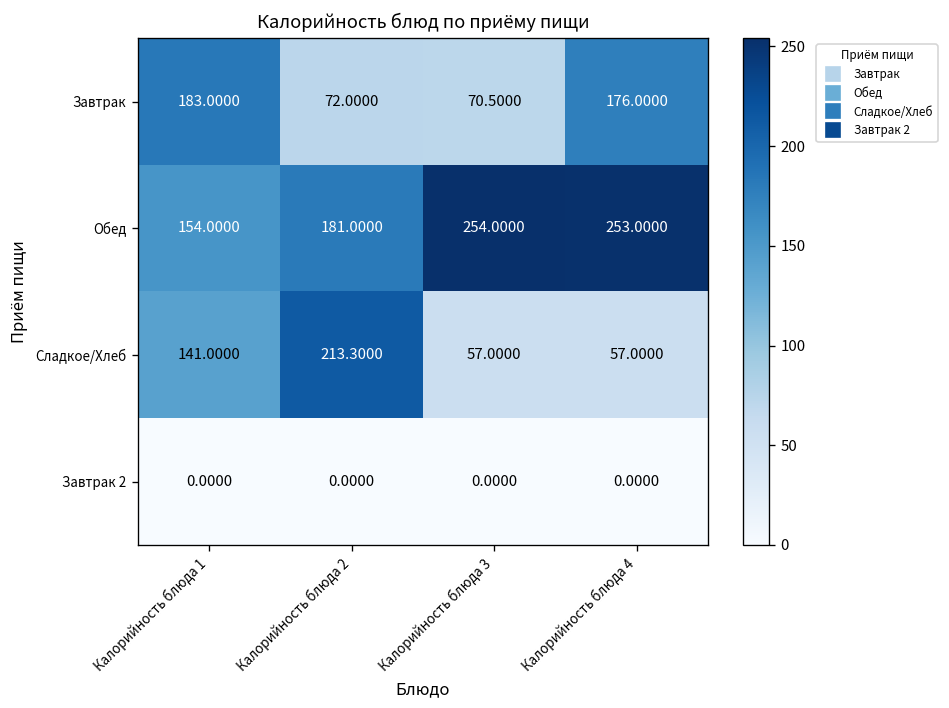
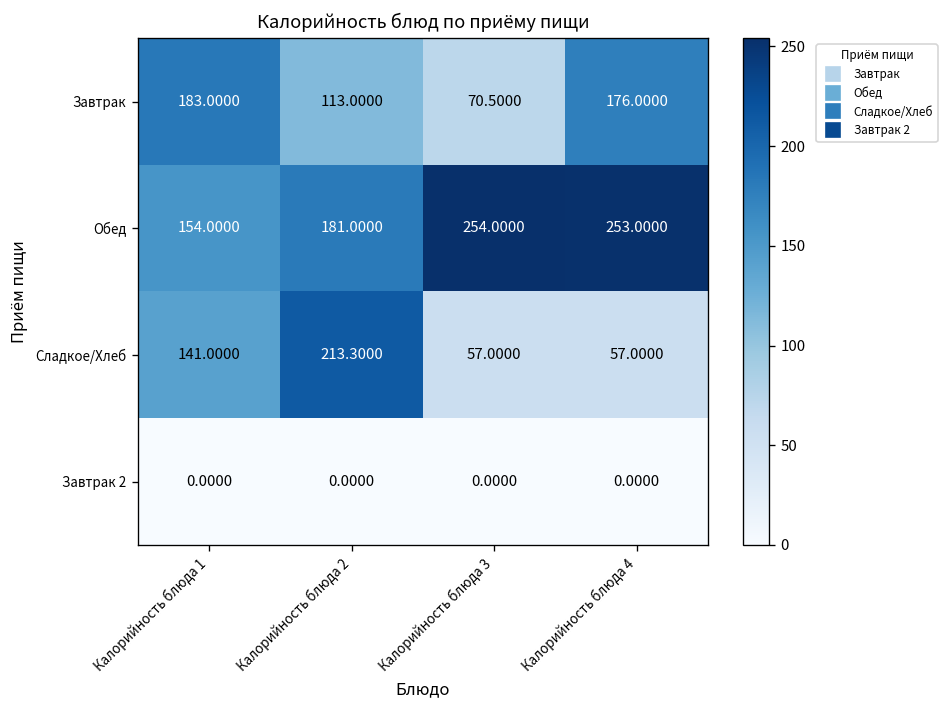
  {
    "Завтрак": {
      "Калорийность блюда 1": 183.0000,
-     "Калорийность блюда 2": 72.0000,
+     "Калорийность блюда 2": 113.0000,
      "Калорийность блюда 3": 70.5000,
      "Калорийность блюда 4": 176.0000
    },
    "Обед": {
      "Калорийность блюда 1": 154.0000,
      "Калорийность блюда 2": 181.0000,
      "Калорийность блюда 3": 254.0000,
      "Калорийность блюда 4": 253.0000
    },
    "Сладкое/Хлеб": {
      "Калорийность блюда 1": 141.0000,
      "Калорийность блюда 2": 213.3000,
      "Калорийность блюда 3": 57.0000,
      "Калорийность блюда 4": 57.0000
    },
    "Завтрак 2": {
      "Калорийность блюда 1": 0.0000,
      "Калорийность блюда 2": 0.0000,
      "Калорийность блюда 3": 0.0000,
      "Калорийность блюда 4": 0.0000
    }
  }
